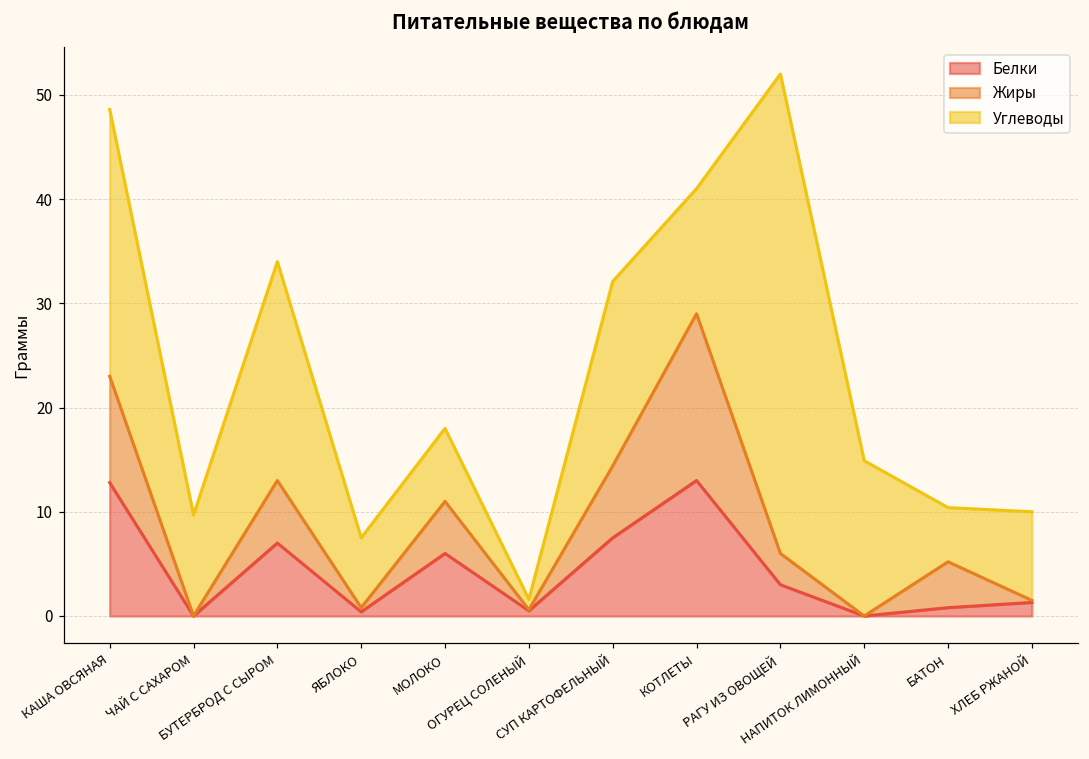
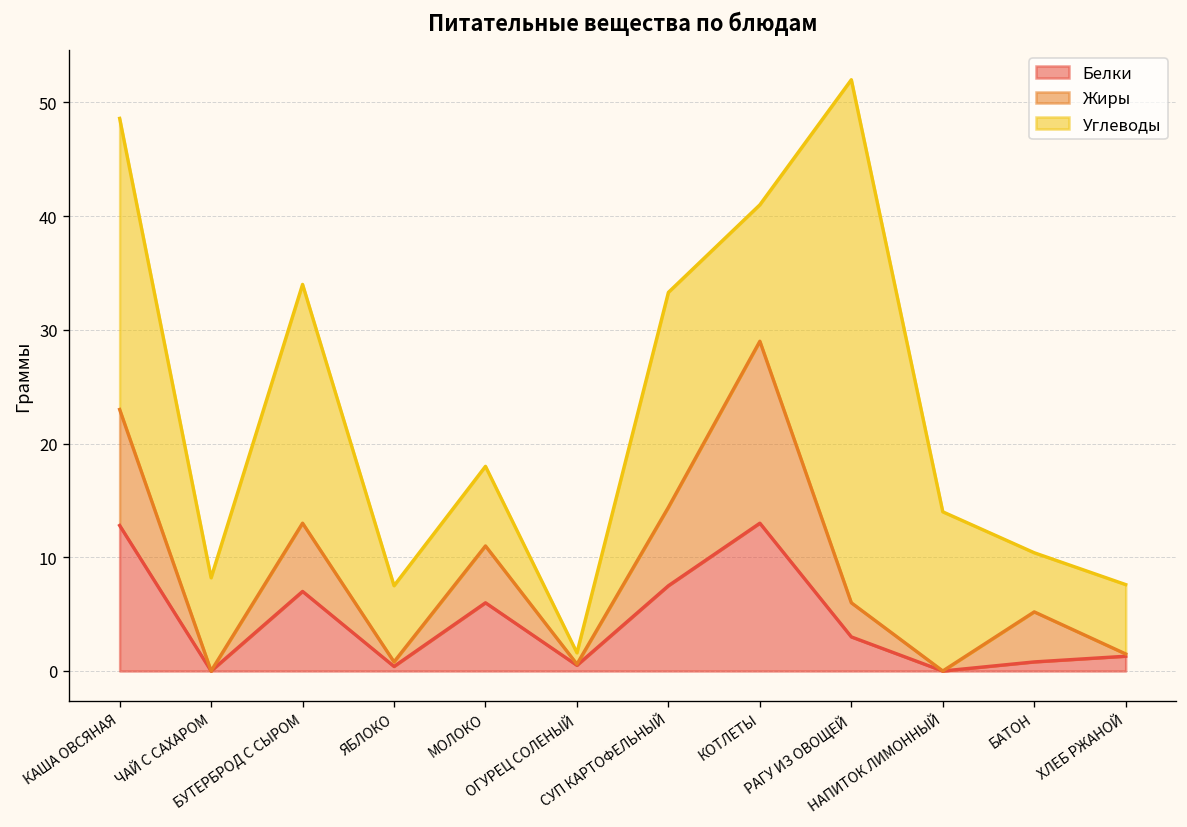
  {
    "Углеводы": {
      "КАША ОВСЯНАЯ": 26,
-     "ЧАЙ С САХАРОМ": 10,
+     "ЧАЙ С САХАРОМ": 8,
      "БУТЕРБРОД С СЫРОМ": 21,
      "ЯБЛОКО": 7,
      "МОЛОКО": 7,
      "ОГУРЕЦ СОЛЕНЫЙ": 1,
-     "СУП КАРТОФЕЛЬНЫЙ": 18,
+     "СУП КАРТОФЕЛЬНЫЙ": 19,
      "КОТЛЕТЫ": 12,
      "РАГУ ИЗ ОВОЩЕЙ": 46,
-     "НАПИТОК ЛИМОННЫЙ": 15,
+     "НАПИТОК ЛИМОННЫЙ": 14,
      "БАТОН": 5,
-     "ХЛЕБ РЖАНОЙ": 9
+     "ХЛЕБ РЖАНОЙ": 6
    }
  }
